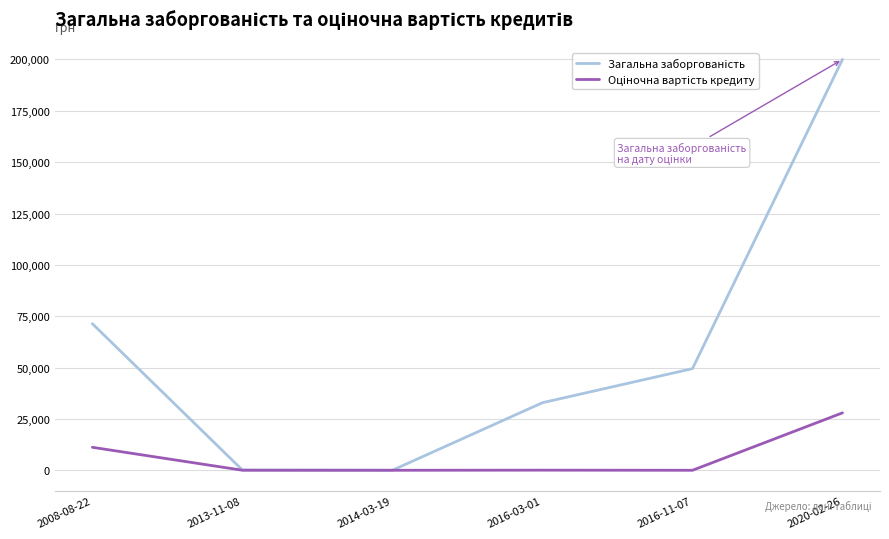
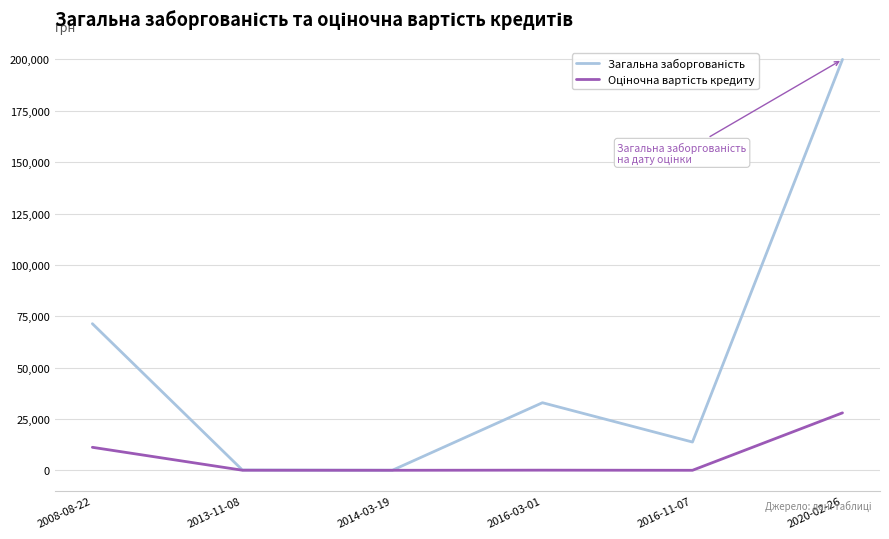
  {
    "Загальна заборгованість": {
      "2008-08-22": "71,000",
      "2016-03-01": "33,000",
-     "2016-11-07": "50,000",
+     "2016-11-07": "14,000",
      "2020-02-26": "200,000"
    },
    "Оціночна вартість кредиту": {
      "2008-08-22": "11,000",
      "2016-03-01": "0",
      "2016-11-07": "0",
      "2020-02-26": "28,000"
    }
  }
